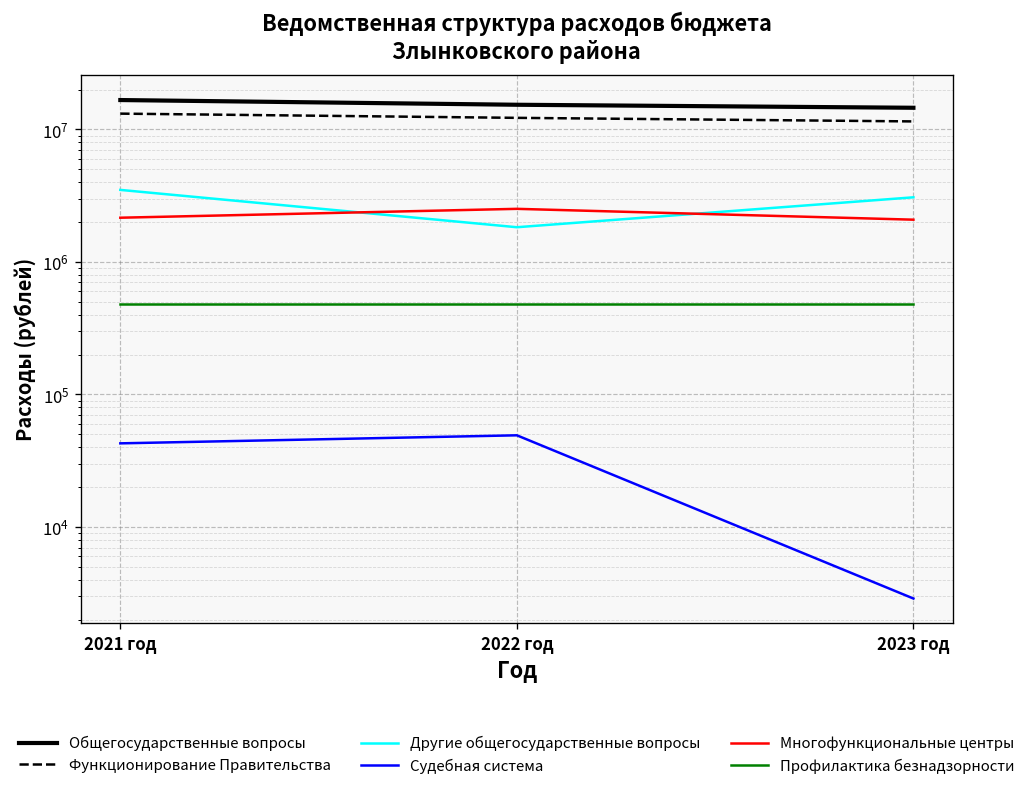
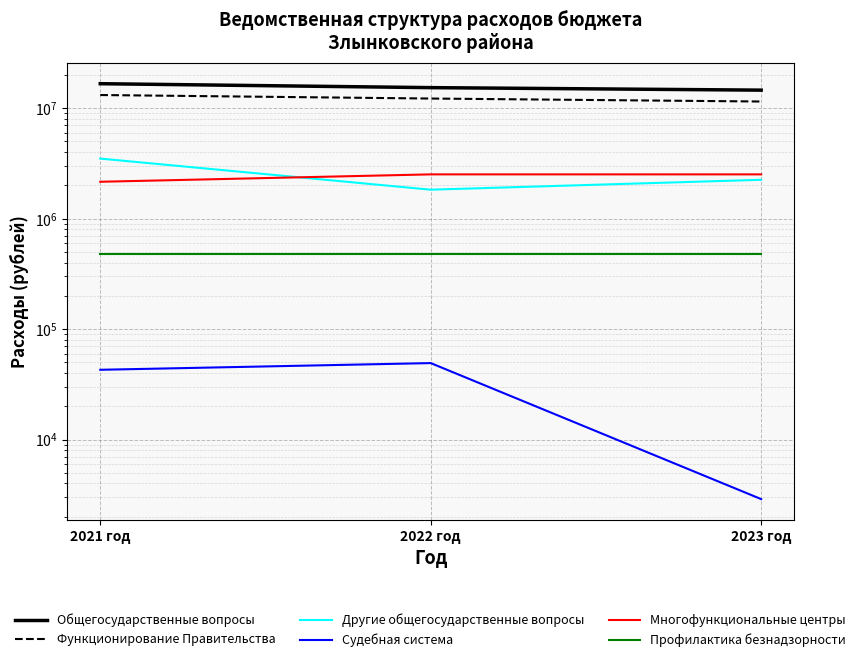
  {
    "Другие общегосударственные вопросы": {
      "2021 год": 3500000,
      "2022 год": 1800000,
-     "2023 год": 3100000
+     "2023 год": 2200000
    },
    "Судебная система": {
      "2021 год": 43000,
      "2022 год": 50000,
      "2023 год": 2900
    },
    "Многофункциональные центры": {
      "2021 год": 2200000,
      "2022 год": 2500000,
-     "2023 год": 2100000
+     "2023 год": 2500000
    },
    "Профилактика безнадзорности": {
      "2021 год": 480000,
      "2022 год": 480000,
      "2023 год": 480000
    }
  }
